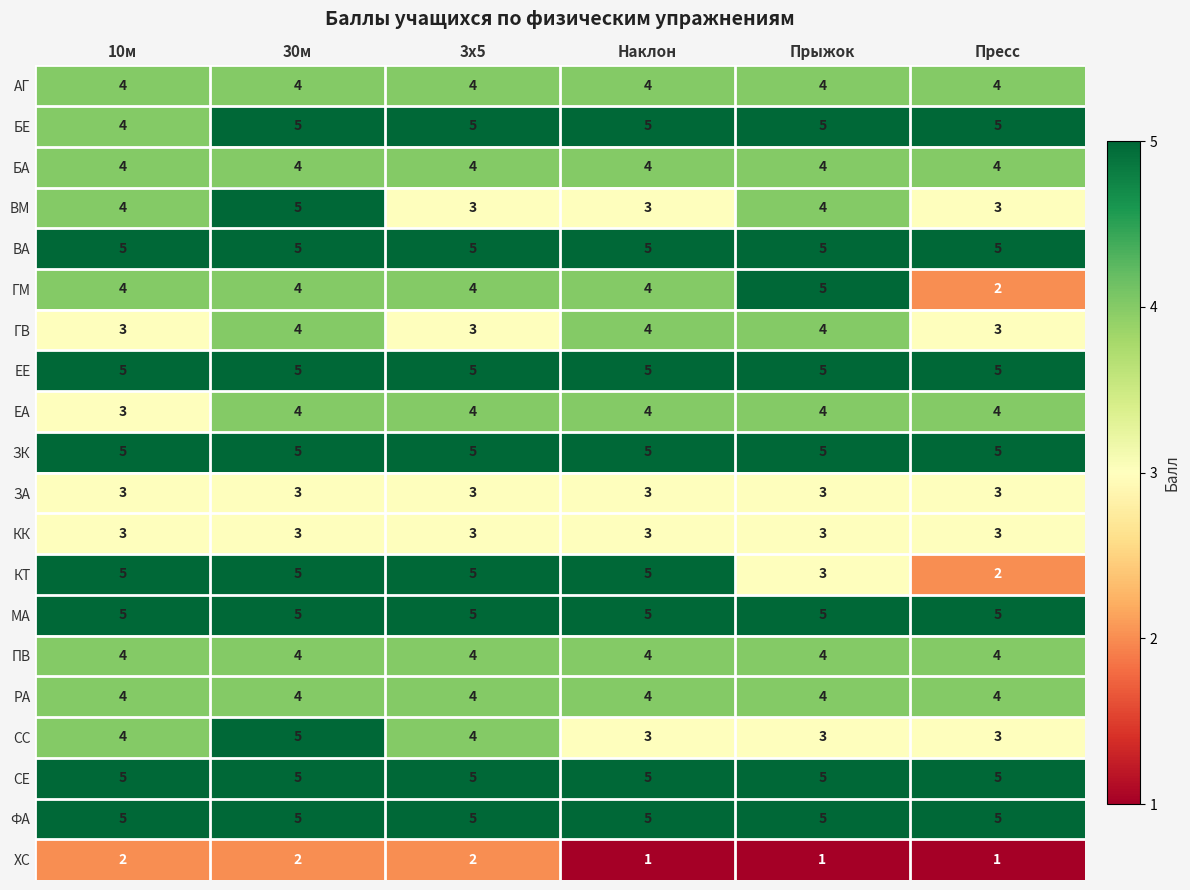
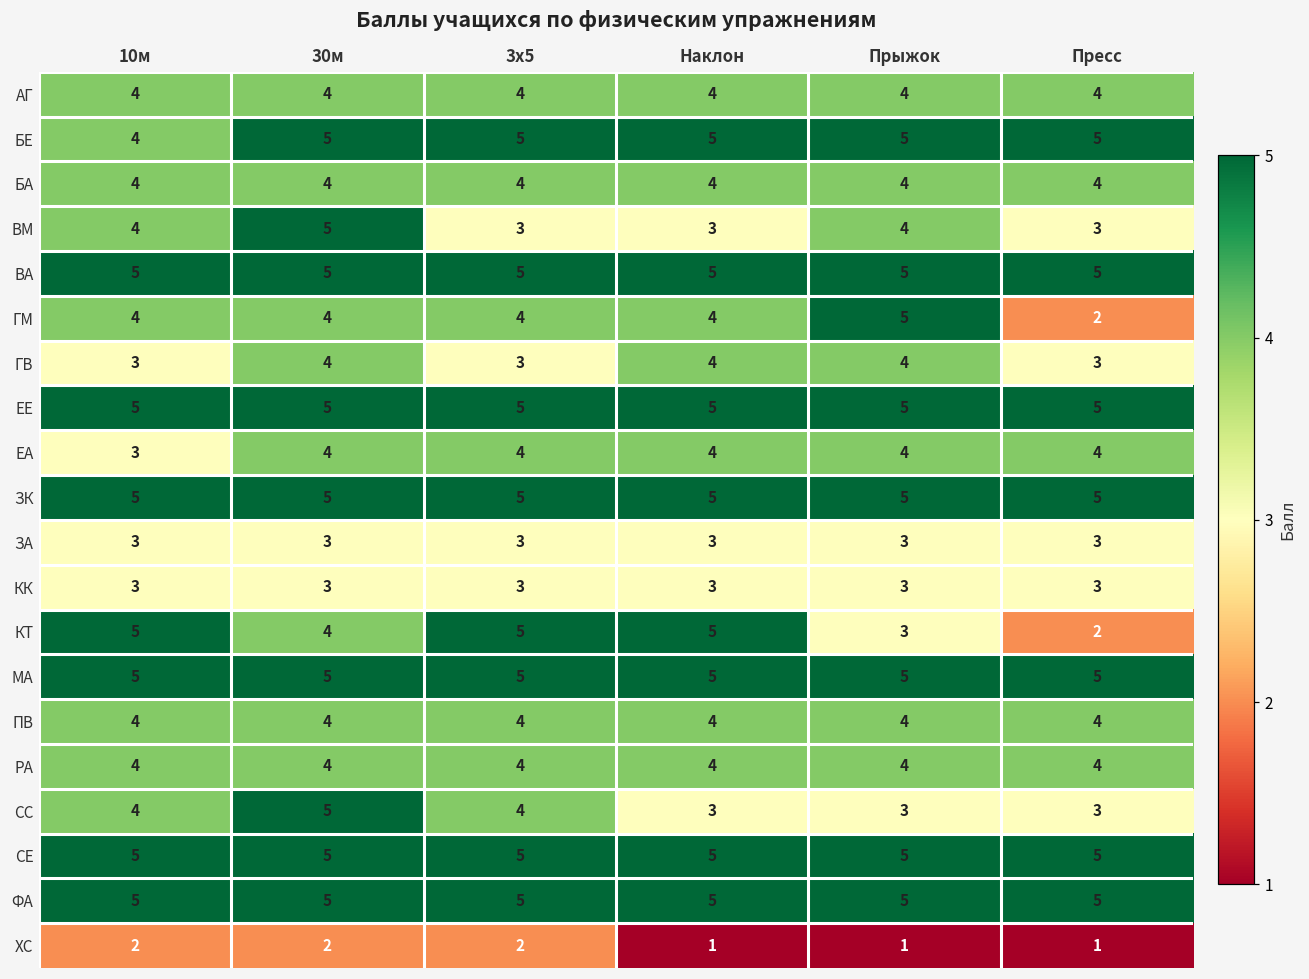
  {
    "АГ": {
      "10м": 4,
      "30м": 4,
      "3х5": 4,
      "Наклон": 4,
      "Прыжок": 4,
      "Пресс": 4
    },
    "БЕ": {
      "10м": 4,
      "30м": 5,
      "3х5": 5,
      "Наклон": 5,
      "Прыжок": 5,
      "Пресс": 5
    },
    "БА": {
      "10м": 4,
      "30м": 4,
      "3х5": 4,
      "Наклон": 4,
      "Прыжок": 4,
      "Пресс": 4
    },
    "ВМ": {
      "10м": 4,
      "30м": 5,
      "3х5": 3,
      "Наклон": 3,
      "Прыжок": 4,
      "Пресс": 3
    },
    "ВА": {
      "10м": 5,
      "30м": 5,
      "3х5": 5,
      "Наклон": 5,
      "Прыжок": 5,
      "Пресс": 5
    },
    "ГМ": {
      "10м": 4,
      "30м": 4,
      "3х5": 4,
      "Наклон": 4,
      "Прыжок": 5,
      "Пресс": 2
    },
    "ГВ": {
      "10м": 3,
      "30м": 4,
      "3х5": 3,
      "Наклон": 4,
      "Прыжок": 4,
      "Пресс": 3
    },
    "ЕЕ": {
      "10м": 5,
      "30м": 5,
      "3х5": 5,
      "Наклон": 5,
      "Прыжок": 5,
      "Пресс": 5
    },
    "ЕА": {
      "10м": 3,
      "30м": 4,
      "3х5": 4,
      "Наклон": 4,
      "Прыжок": 4,
      "Пресс": 4
    },
    "ЗК": {
      "10м": 5,
      "30м": 5,
      "3х5": 5,
      "Наклон": 5,
      "Прыжок": 5,
      "Пресс": 5
    },
    "ЗА": {
      "10м": 3,
      "30м": 3,
      "3х5": 3,
      "Наклон": 3,
      "Прыжок": 3,
      "Пресс": 3
    },
    "КК": {
      "10м": 3,
      "30м": 3,
      "3х5": 3,
      "Наклон": 3,
      "Прыжок": 3,
      "Пресс": 3
    },
    "КТ": {
      "10м": 5,
-     "30м": 5,
+     "30м": 4,
      "3х5": 5,
      "Наклон": 5,
      "Прыжок": 3,
      "Пресс": 2
    },
    "МА": {
      "10м": 5,
      "30м": 5,
      "3х5": 5,
      "Наклон": 5,
      "Прыжок": 5,
      "Пресс": 5
    },
    "ПВ": {
      "10м": 4,
      "30м": 4,
      "3х5": 4,
      "Наклон": 4,
      "Прыжок": 4,
      "Пресс": 4
    },
    "РА": {
      "10м": 4,
      "30м": 4,
      "3х5": 4,
      "Наклон": 4,
      "Прыжок": 4,
      "Пресс": 4
    },
    "СС": {
      "10м": 4,
      "30м": 5,
      "3х5": 4,
      "Наклон": 3,
      "Прыжок": 3,
      "Пресс": 3
    },
    "СЕ": {
      "10м": 5,
      "30м": 5,
      "3х5": 5,
      "Наклон": 5,
      "Прыжок": 5,
      "Пресс": 5
    },
    "ФА": {
      "10м": 5,
      "30м": 5,
      "3х5": 5,
      "Наклон": 5,
      "Прыжок": 5,
      "Пресс": 5
    },
    "ХС": {
      "10м": 2,
      "30м": 2,
      "3х5": 2,
      "Наклон": 1,
      "Прыжок": 1,
      "Пресс": 1
    }
  }
